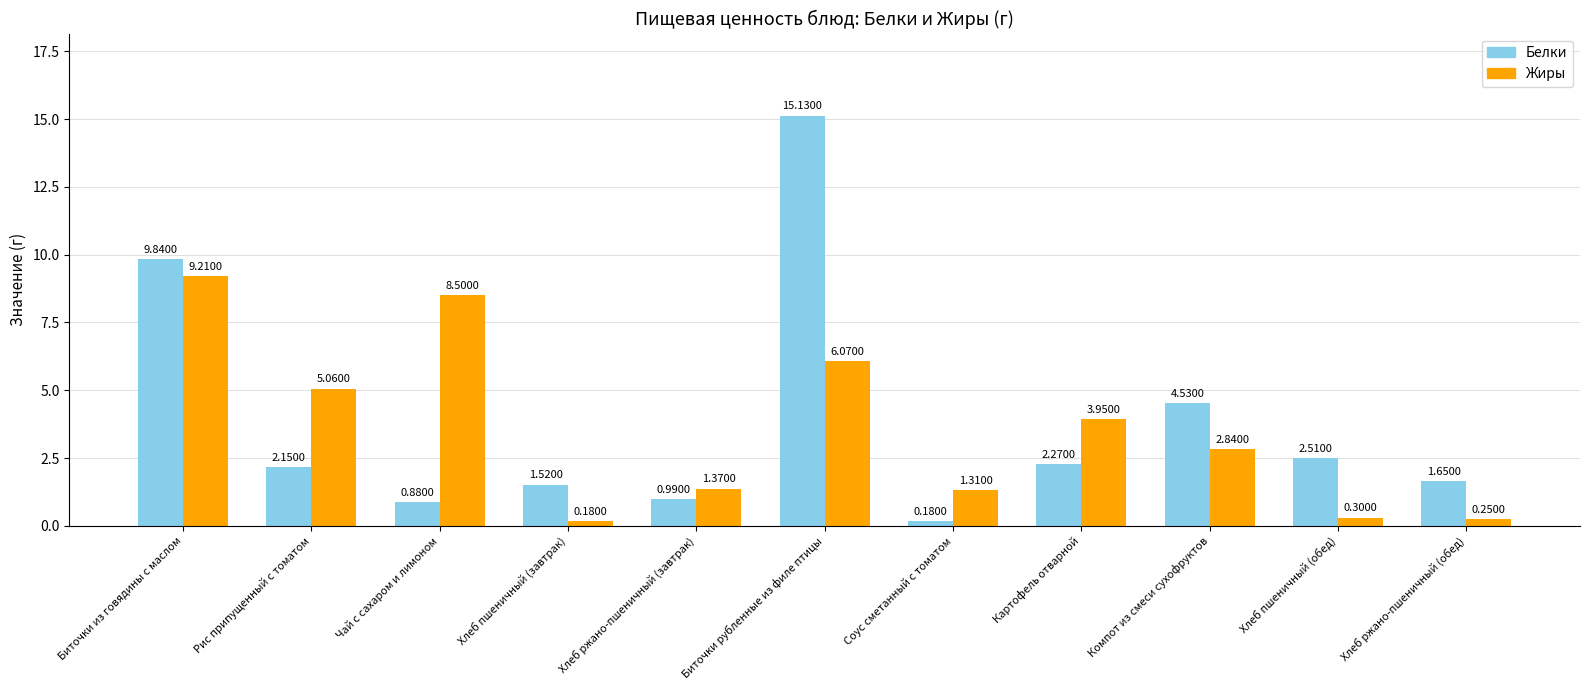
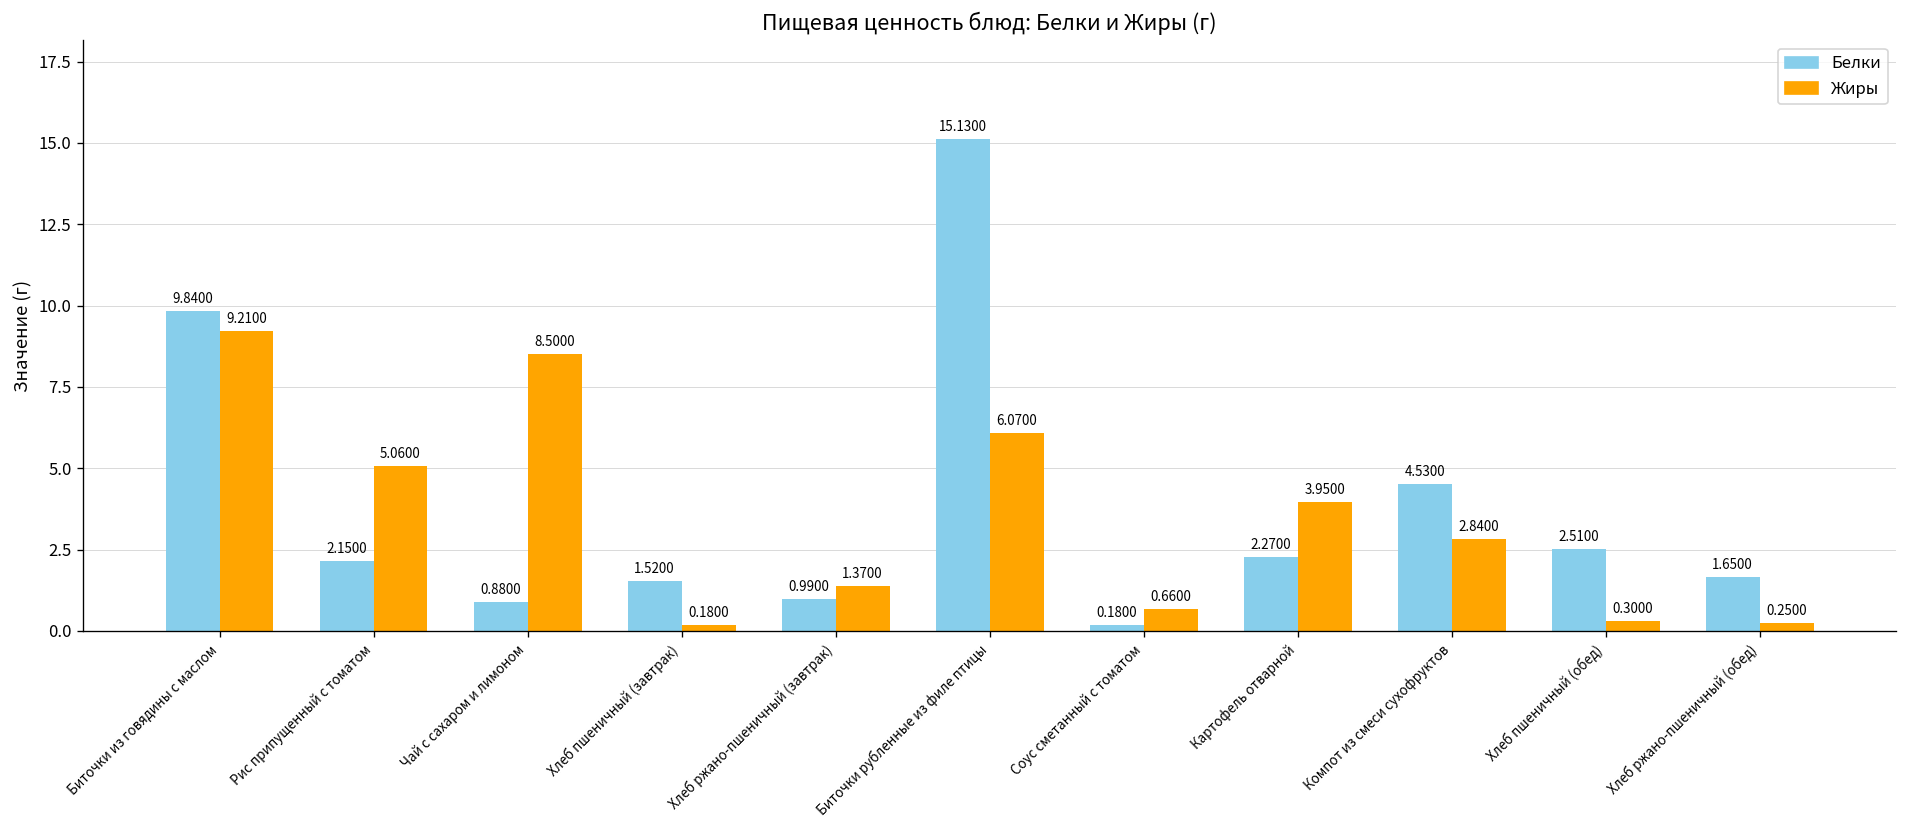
  {
    "Белки": {
      "Биточки из говядины с маслом": 9.8400,
      "Рис припущенный с томатом": 2.1500,
      "Чай с сахаром и лимоном": 0.8800,
      "Хлеб пшеничный (завтрак)": 1.5200,
      "Хлеб ржано-пшеничный (завтрак)": 0.9900,
      "Биточки рубленные из филе птицы": 15.1300,
      "Соус сметанный с томатом": 0.1800,
      "Картофель отварной": 2.2700,
      "Компот из смеси сухофруктов": 4.5300,
      "Хлеб пшеничный (обед)": 2.5100,
      "Хлеб ржано-пшеничный (обед)": 1.6500
    },
    "Жиры": {
      "Биточки из говядины с маслом": 9.2100,
      "Рис припущенный с томатом": 5.0600,
      "Чай с сахаром и лимоном": 8.5000,
      "Хлеб пшеничный (завтрак)": 0.1800,
      "Хлеб ржано-пшеничный (завтрак)": 1.3700,
      "Биточки рубленные из филе птицы": 6.0700,
-     "Соус сметанный с томатом": 1.3100,
+     "Соус сметанный с томатом": 0.6600,
      "Картофель отварной": 3.9500,
      "Компот из смеси сухофруктов": 2.8400,
      "Хлеб пшеничный (обед)": 0.3000,
      "Хлеб ржано-пшеничный (обед)": 0.2500
    }
  }
